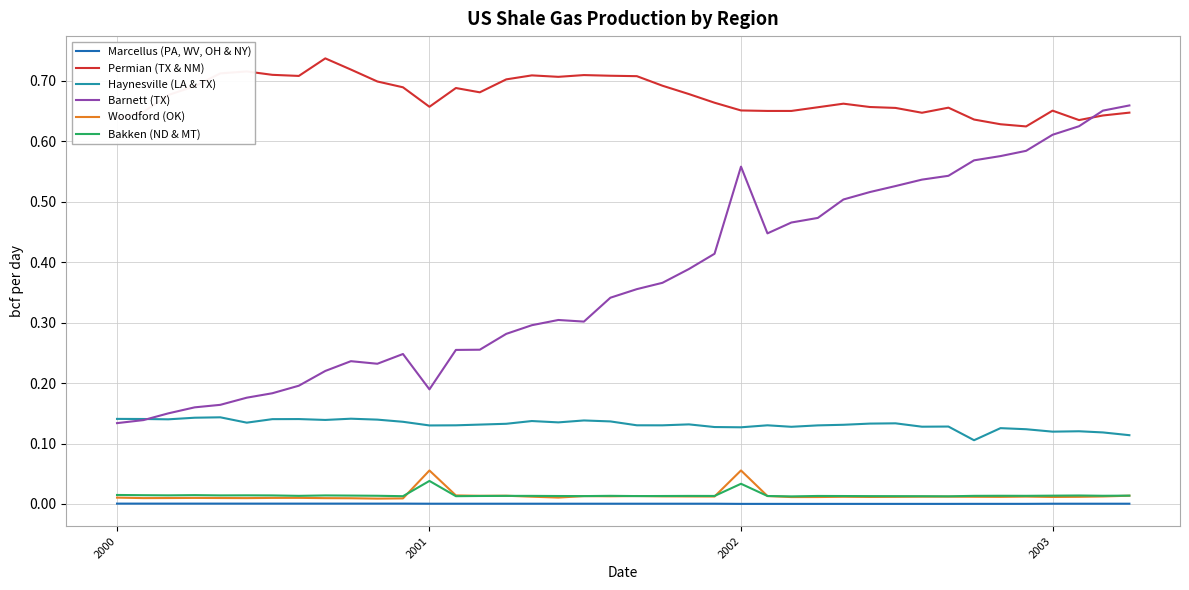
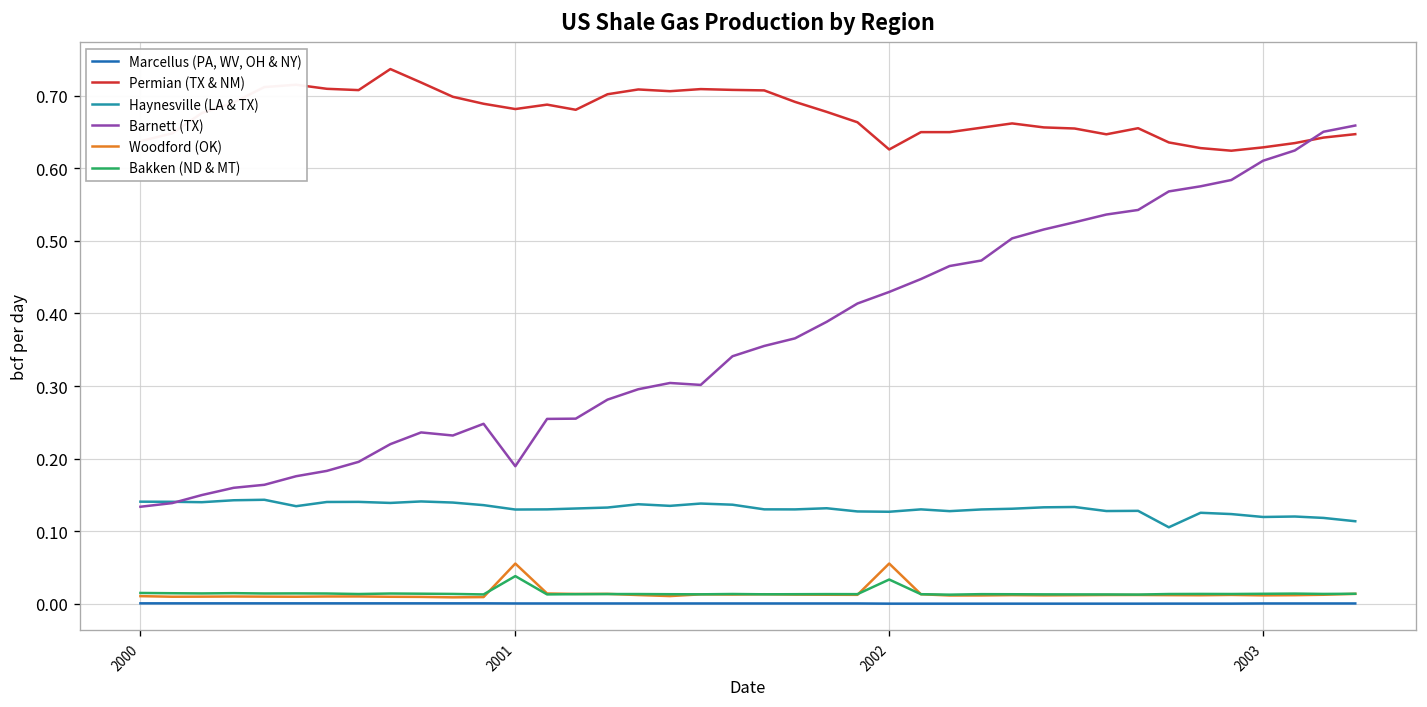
  {
    "Permian (TX & NM)": {
-     "2001": 0.66,
-     "2002": 0.65,
-     "2003": 0.65
+     "2001": 0.68,
+     "2002": 0.63,
+     "2003": 0.63
    },
    "Barnett (TX)": {
      "2000": 0.13,
      "2001": 0.19,
-     "2002": 0.56,
+     "2002": 0.43,
      "2003": 0.61
    },
    "Woodford (OK)": {
      "2000": 0.01,
      "2001": 0.06,
      "2002": 0.06
    },
    "Bakken (ND & MT)": {
      "2000": 0.01,
      "2001": 0.04,
      "2002": 0.03
    }
  }
